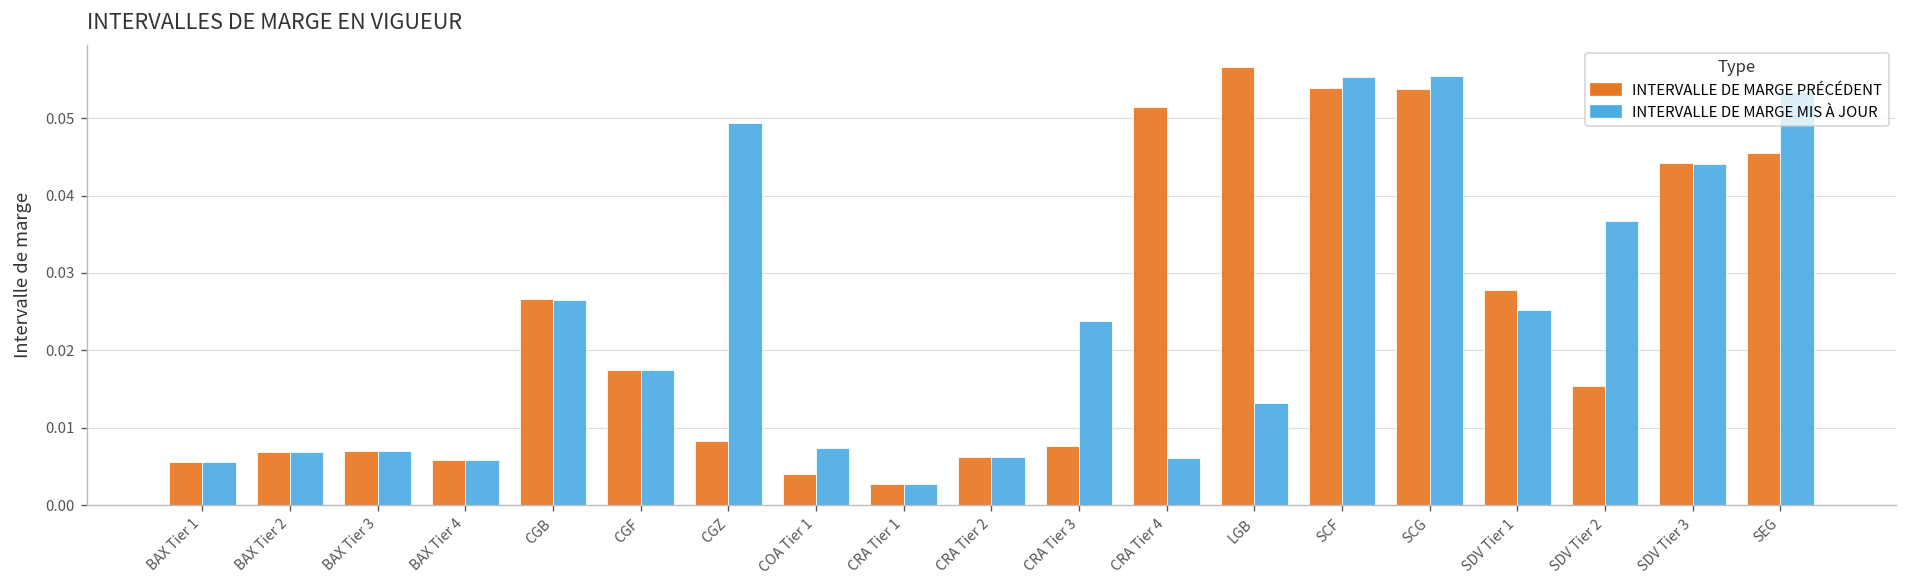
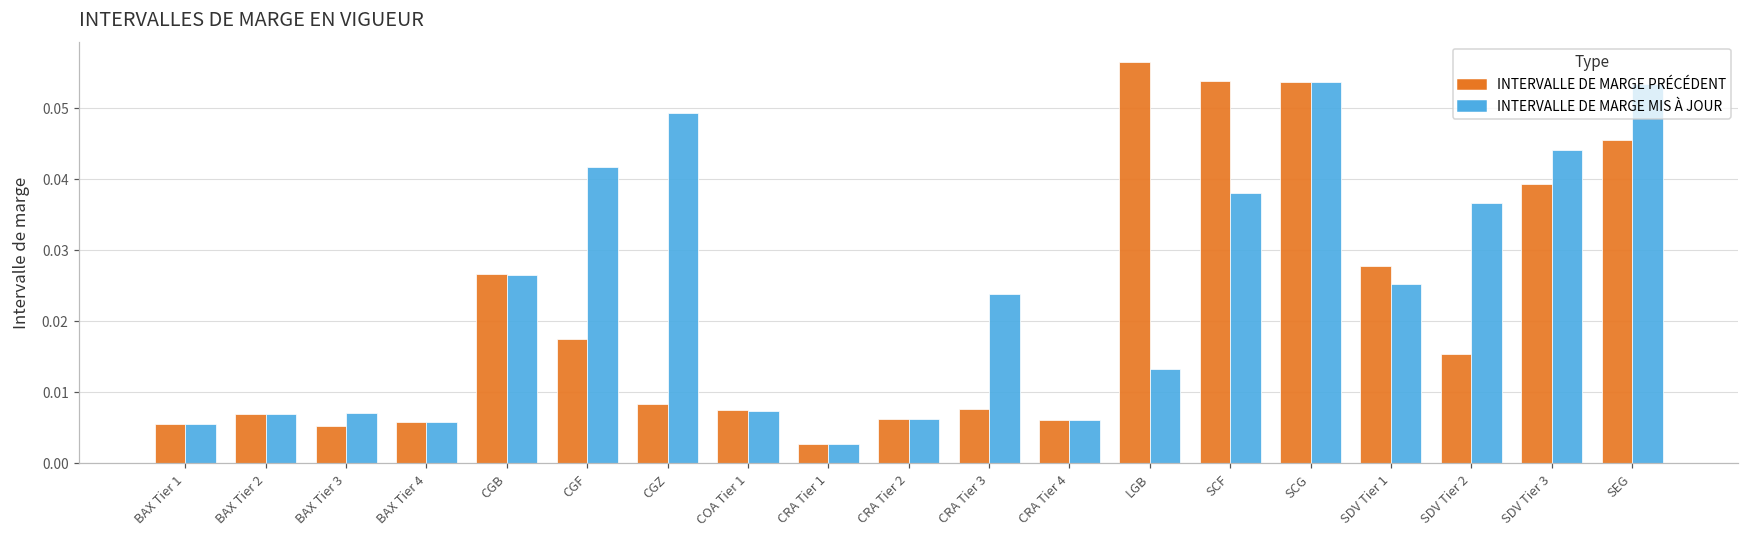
  {
    "INTERVALLE DE MARGE PRÉCÉDENT": {
      "BAX Tier 1": 0.006,
      "BAX Tier 2": 0.007,
-     "BAX Tier 3": 0.007,
+     "BAX Tier 3": 0.005,
      "BAX Tier 4": 0.006,
      "CGB": 0.027,
      "CGF": 0.018,
      "CGZ": 0.008,
-     "COA Tier 1": 0.004,
+     "COA Tier 1": 0.007,
      "CRA Tier 1": 0.003,
      "CRA Tier 2": 0.006,
      "CRA Tier 3": 0.008,
-     "CRA Tier 4": 0.051,
+     "CRA Tier 4": 0.006,
      "LGB": 0.057,
      "SCF": 0.054,
      "SCG": 0.054,
      "SDV Tier 1": 0.028,
      "SDV Tier 2": 0.015,
-     "SDV Tier 3": 0.044,
+     "SDV Tier 3": 0.039,
      "SEG": 0.046
    },
    "INTERVALLE DE MARGE MIS À JOUR": {
      "BAX Tier 1": 0.006,
      "BAX Tier 2": 0.007,
      "BAX Tier 3": 0.007,
      "BAX Tier 4": 0.006,
      "CGB": 0.027,
-     "CGF": 0.017,
+     "CGF": 0.042,
      "CGZ": 0.049,
      "COA Tier 1": 0.007,
      "CRA Tier 1": 0.003,
      "CRA Tier 2": 0.006,
      "CRA Tier 3": 0.024,
      "CRA Tier 4": 0.006,
      "LGB": 0.013,
-     "SCF": 0.055,
-     "SCG": 0.055,
+     "SCF": 0.038,
+     "SCG": 0.054,
      "SDV Tier 1": 0.025,
      "SDV Tier 2": 0.037,
      "SDV Tier 3": 0.044
    }
  }
